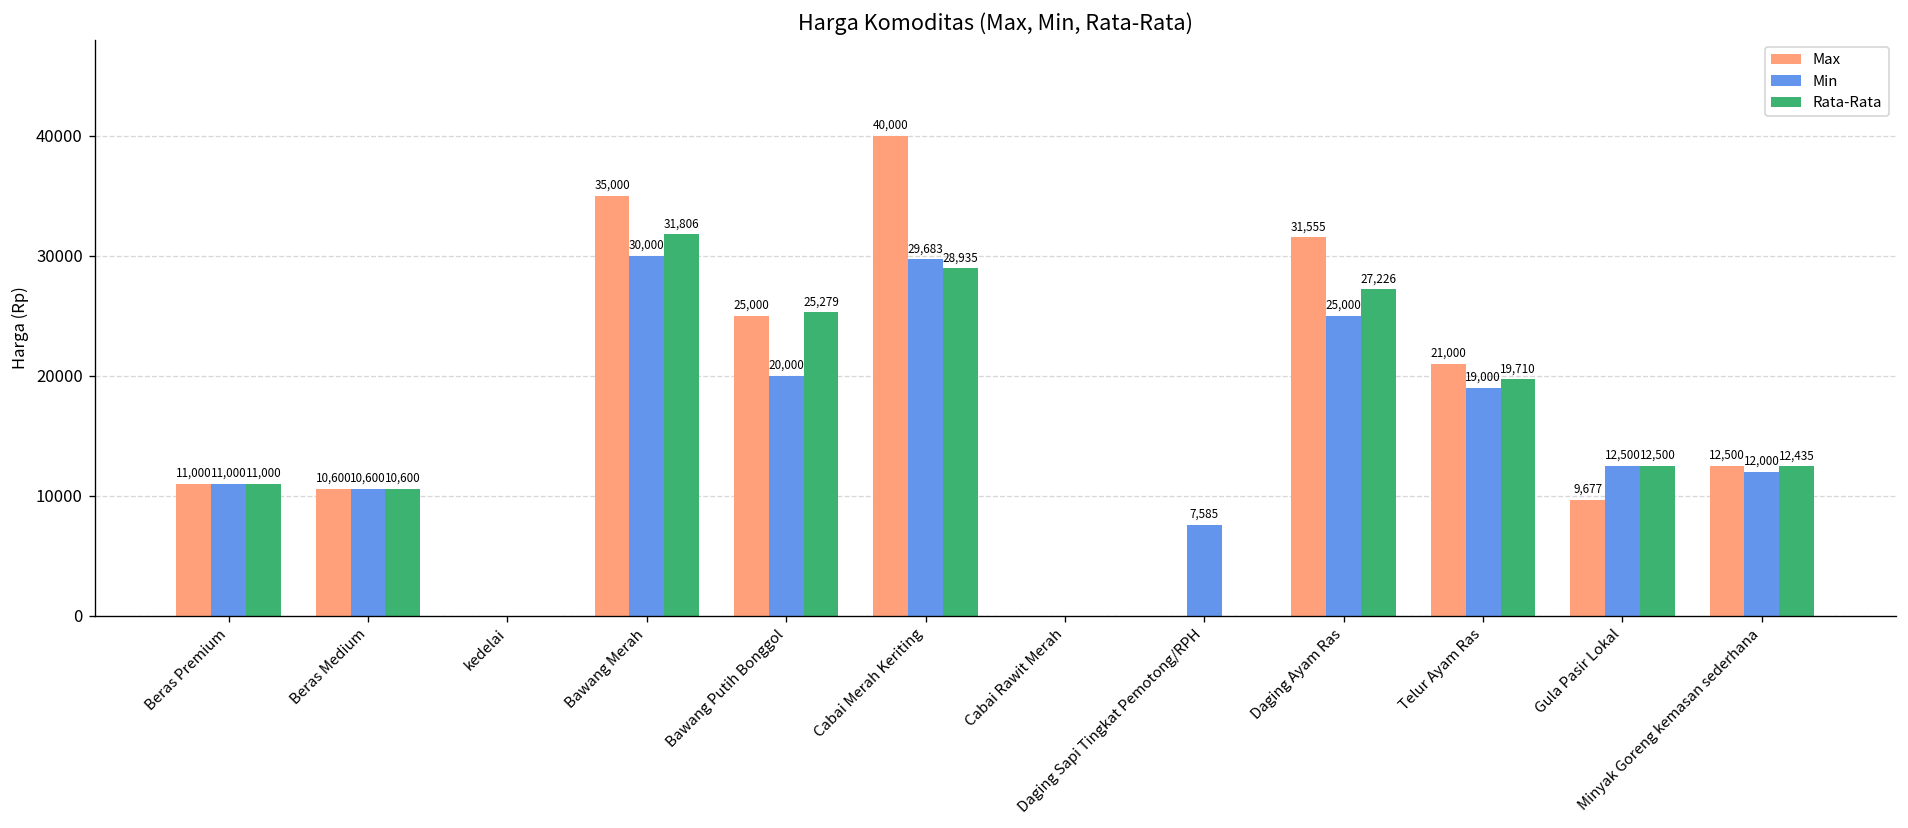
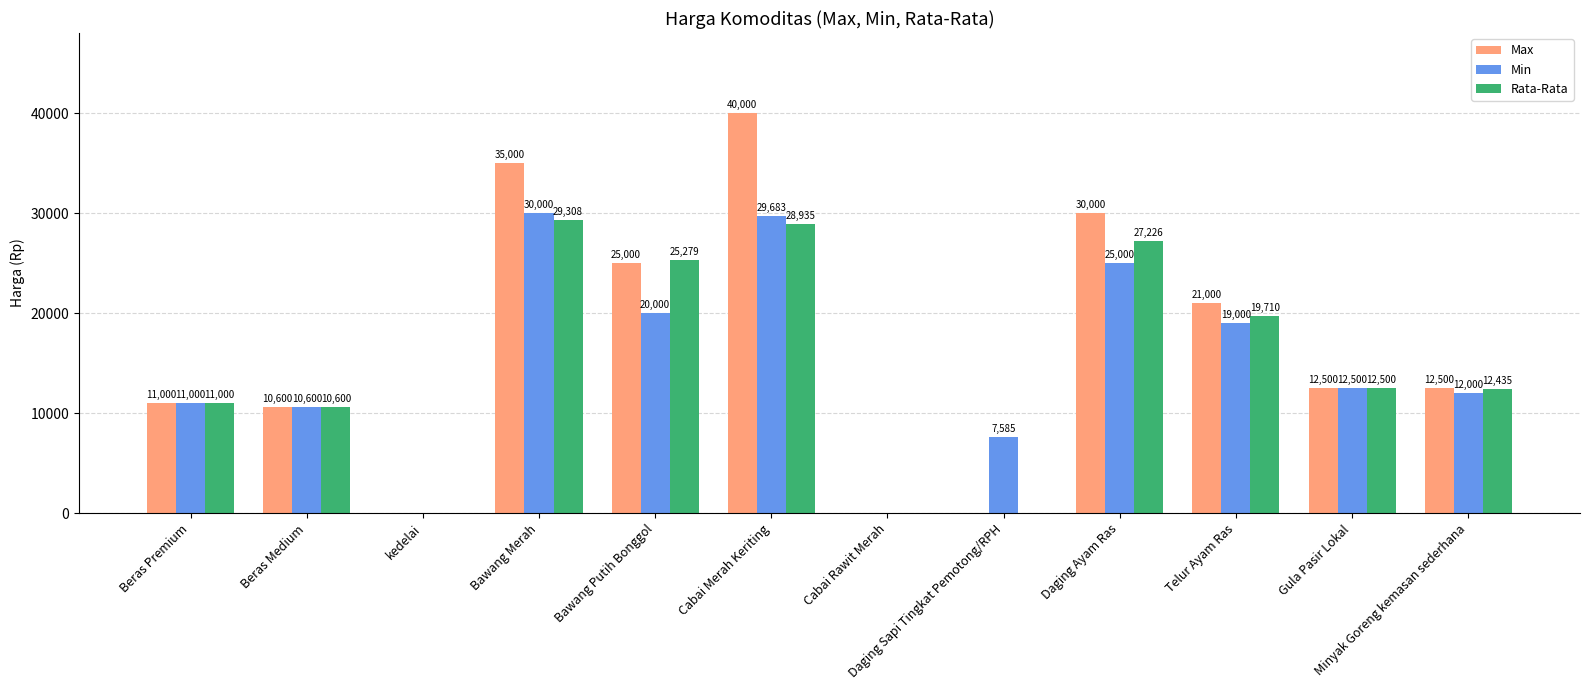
  {
    "Max": {
      "Beras Premium": "11,000",
      "Beras Medium": "10,600",
      "Bawang Merah": "35,000",
      "Bawang Putih Bonggol": "25,000",
      "Cabai Merah Keriting": "40,000",
-     "Daging Ayam Ras": "31,555",
+     "Daging Ayam Ras": "30,000",
      "Telur Ayam Ras": "21,000",
-     "Gula Pasir Lokal": "9,677",
+     "Gula Pasir Lokal": "12,500",
      "Minyak Goreng kemasan sederhana": "12,500"
    },
    "Min": {
      "Beras Premium": "11,000",
      "Beras Medium": "10,600",
      "Bawang Merah": "30,000",
      "Bawang Putih Bonggol": "20,000",
      "Cabai Merah Keriting": "29,683",
      "Daging Sapi Tingkat Pemotong/RPH": "7,585",
      "Daging Ayam Ras": "25,000",
      "Telur Ayam Ras": "19,000",
      "Gula Pasir Lokal": "12,500",
      "Minyak Goreng kemasan sederhana": "12,000"
    },
    "Rata-Rata": {
      "Beras Premium": "11,000",
      "Beras Medium": "10,600",
-     "Bawang Merah": "31,806",
+     "Bawang Merah": "29,308",
      "Bawang Putih Bonggol": "25,279",
      "Cabai Merah Keriting": "28,935",
      "Daging Ayam Ras": "27,226",
      "Telur Ayam Ras": "19,710",
      "Gula Pasir Lokal": "12,500",
      "Minyak Goreng kemasan sederhana": "12,435"
    }
  }
